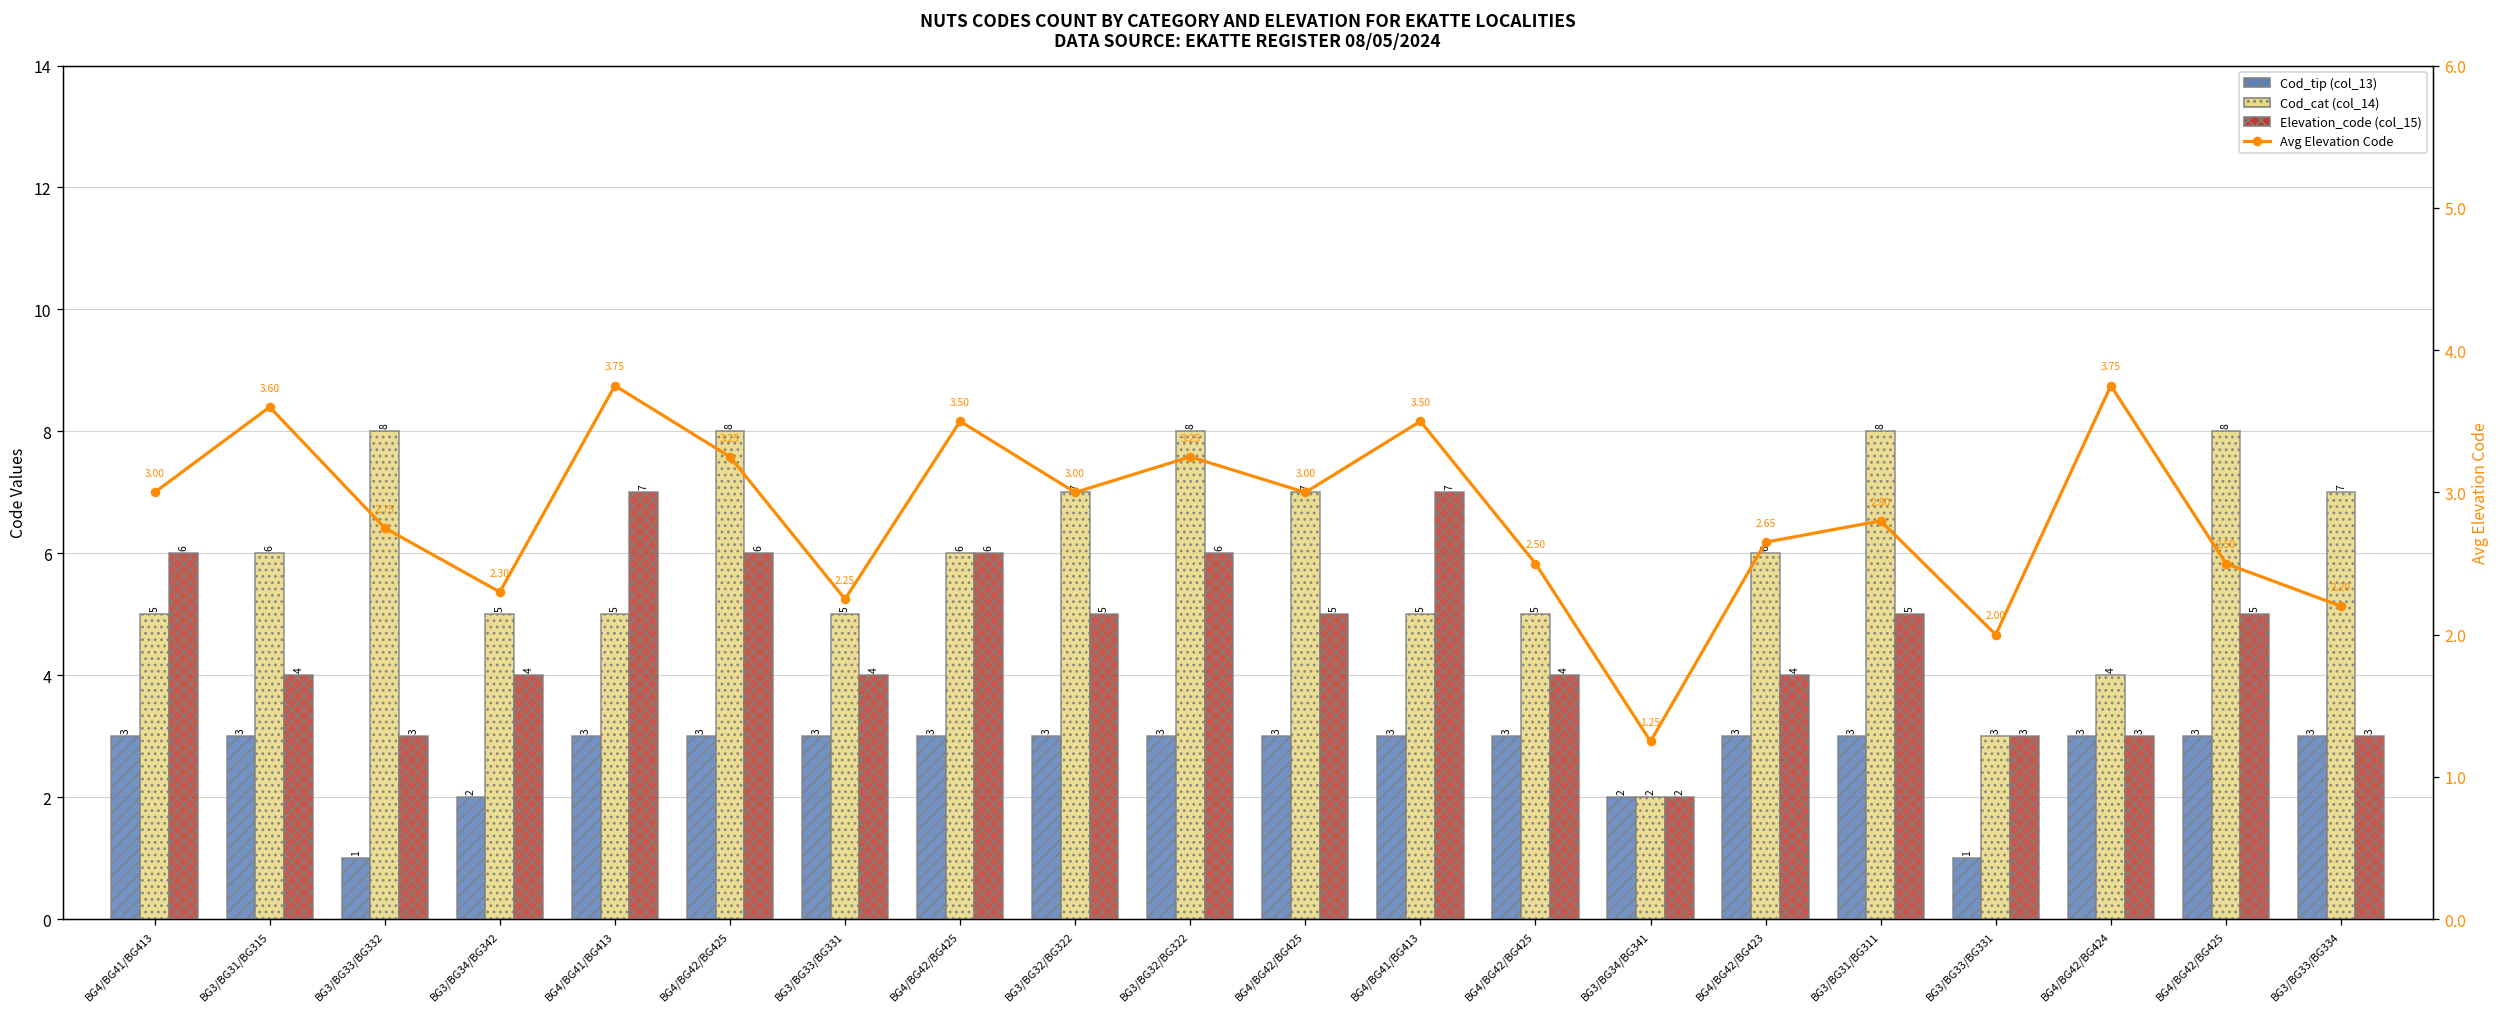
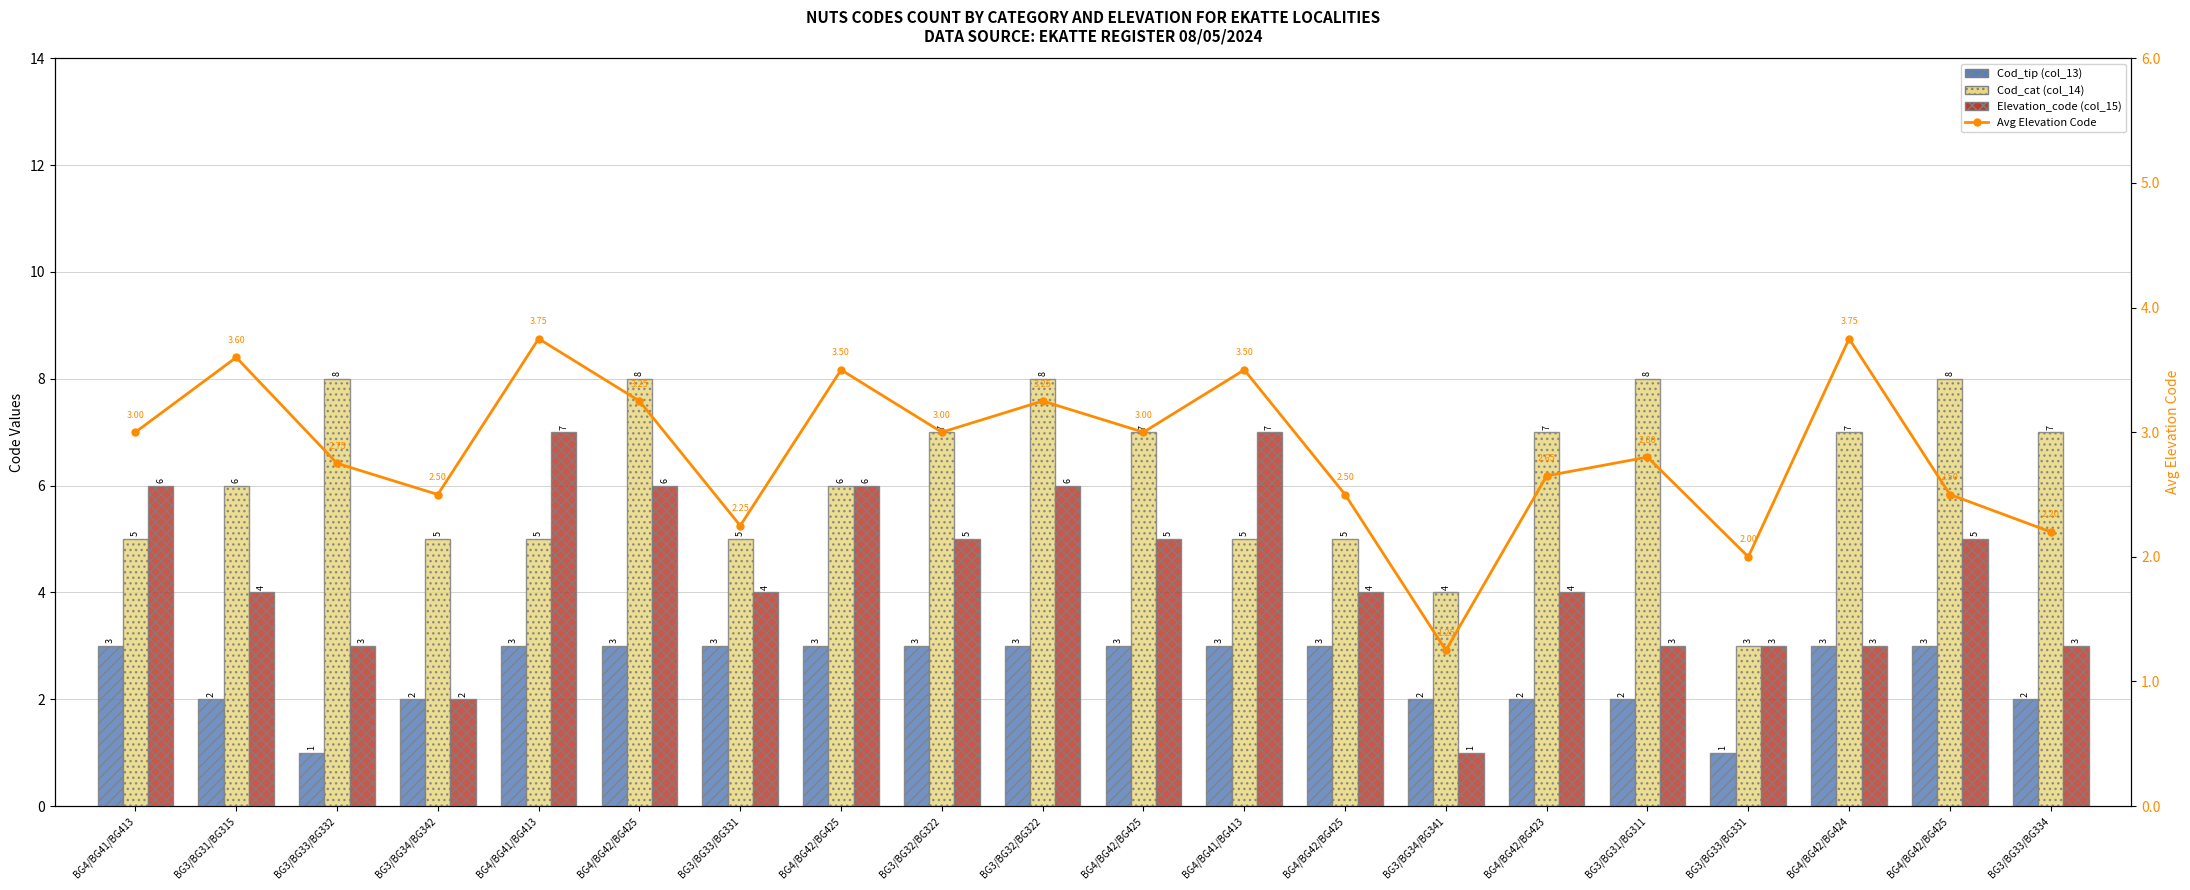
  {
    "Cod_tip (col_13)": {
-     "BG3/BG31/BG315": 3,
+     "BG3/BG31/BG315": 2,
      "BG3/BG33/BG332": 1,
      "BG3/BG34/BG342": 2,
      "BG3/BG34/BG341": 2,
-     "BG4/BG42/BG423": 3,
-     "BG3/BG31/BG311": 3,
+     "BG4/BG42/BG423": 2,
+     "BG3/BG31/BG311": 2,
      "BG4/BG42/BG424": 3,
-     "BG3/BG33/BG334": 3
+     "BG3/BG33/BG334": 2
    },
    "Cod_cat (col_14)": {
      "BG3/BG31/BG315": 6,
      "BG3/BG33/BG332": 8,
      "BG3/BG34/BG342": 5,
-     "BG3/BG34/BG341": 2,
-     "BG4/BG42/BG423": 6,
+     "BG3/BG34/BG341": 4,
+     "BG4/BG42/BG423": 7,
      "BG3/BG31/BG311": 8,
-     "BG4/BG42/BG424": 4,
+     "BG4/BG42/BG424": 7,
      "BG3/BG33/BG334": 7
    },
    "Elevation_code (col_15)": {
      "BG3/BG31/BG315": 4,
      "BG3/BG33/BG332": 3,
-     "BG3/BG34/BG342": 4,
-     "BG3/BG34/BG341": 2,
+     "BG3/BG34/BG342": 2,
+     "BG3/BG34/BG341": 1,
      "BG4/BG42/BG423": 4,
-     "BG3/BG31/BG311": 5,
+     "BG3/BG31/BG311": 3,
      "BG4/BG42/BG424": 3,
      "BG3/BG33/BG334": 3
    },
    "Avg Elevation Code": {
      "BG3/BG31/BG315": 3.60,
      "BG3/BG33/BG332": 2.75,
-     "BG3/BG34/BG342": 2.30,
+     "BG3/BG34/BG342": 2.50,
      "BG3/BG34/BG341": 1.25,
      "BG4/BG42/BG423": 2.65,
      "BG3/BG31/BG311": 2.80,
      "BG4/BG42/BG424": 3.75,
      "BG3/BG33/BG334": 2.20
    }
  }
